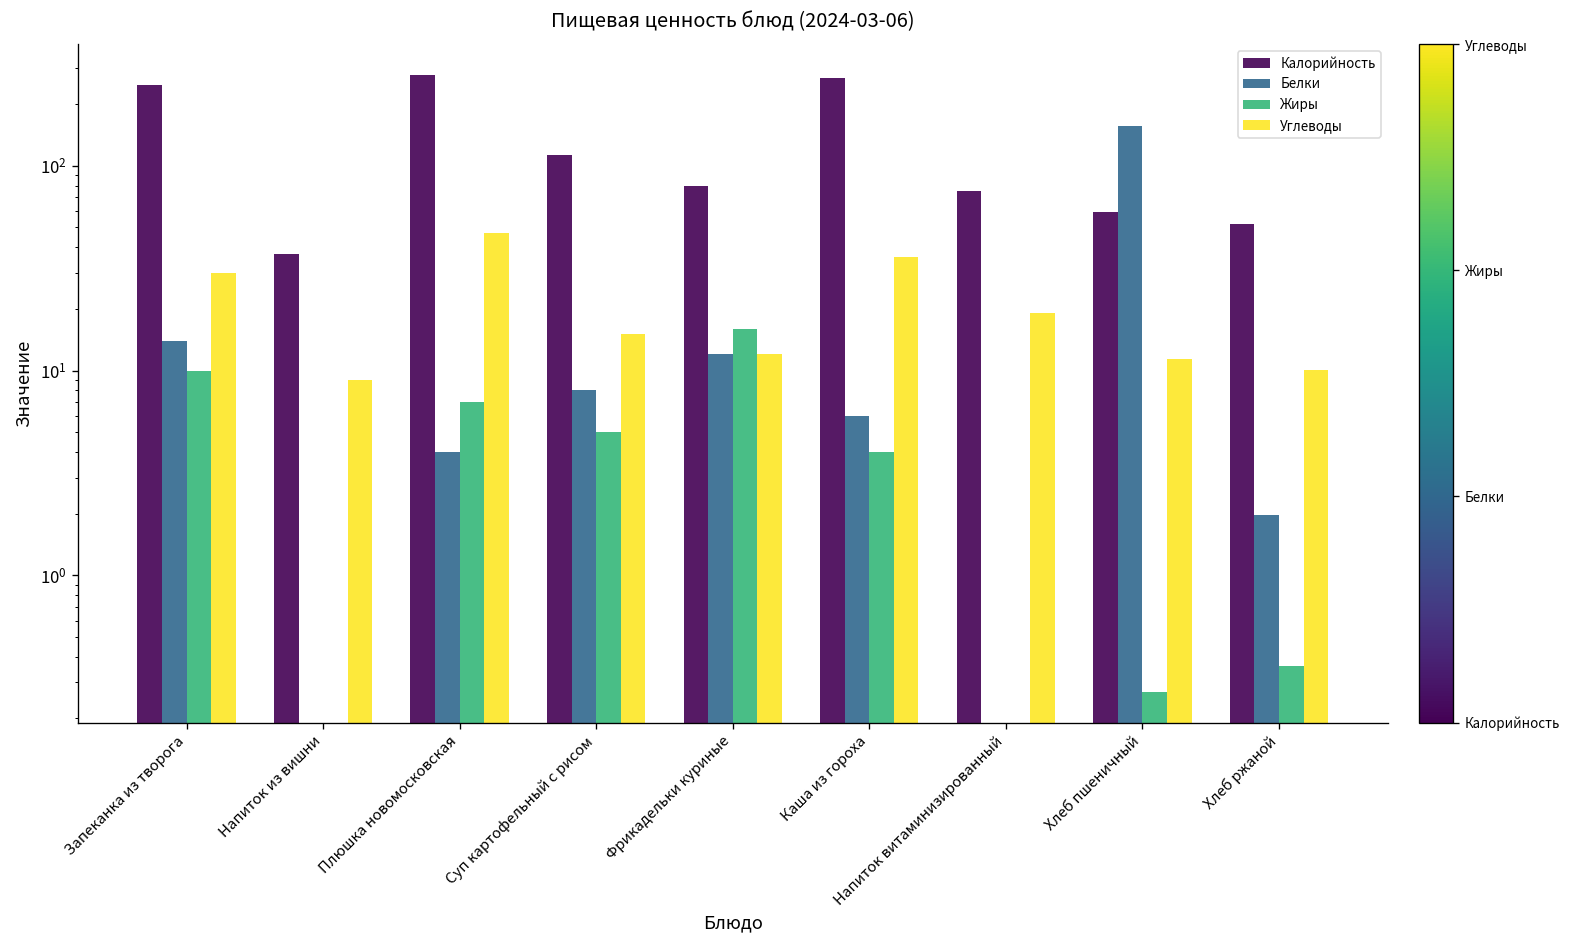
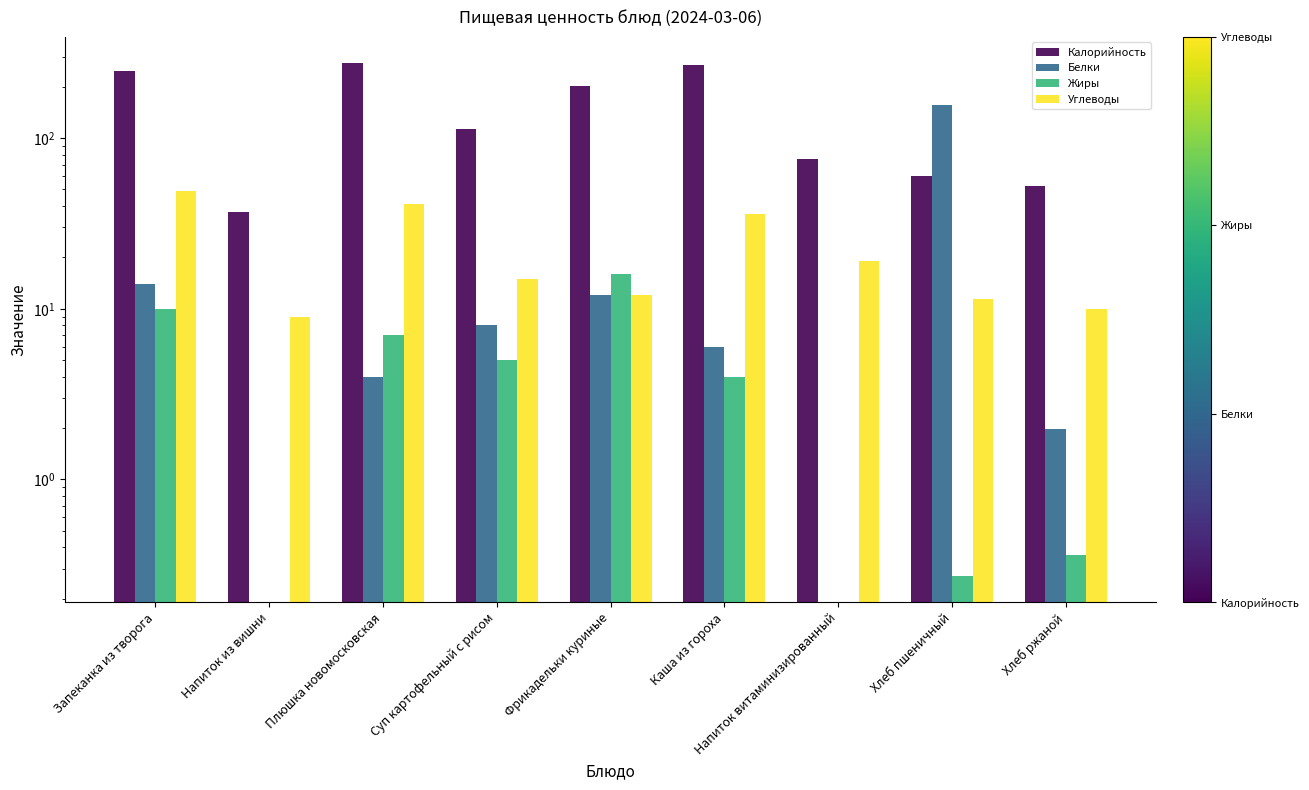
  {
    "Калорийность": {
      "Запеканка из творога": 250,
      "Напиток из вишни": 37,
      "Плюшка новомосковская": 280,
      "Суп картофельный с рисом": 110,
-     "Фрикадельки куриные": 80,
+     "Фрикадельки куриные": 200,
      "Каша из гороха": 270,
      "Напиток витаминизированный": 80,
      "Хлеб пшеничный": 60,
      "Хлеб ржаной": 52
    },
    "Белки": {
      "Запеканка из творога": 14,
      "Плюшка новомосковская": 4,
      "Суп картофельный с рисом": 8,
      "Фрикадельки куриные": 12,
      "Каша из гороха": 6,
      "Хлеб пшеничный": 160,
      "Хлеб ржаной": 2
    },
    "Жиры": {
      "Запеканка из творога": 10,
      "Плюшка новомосковская": 7,
      "Суп картофельный с рисом": 5,
      "Фрикадельки куриные": 16,
      "Каша из гороха": 4,
      "Хлеб пшеничный": 0.27,
      "Хлеб ржаной": 0.36
    },
    "Углеводы": {
-     "Запеканка из творога": 30,
+     "Запеканка из творога": 49,
      "Напиток из вишни": 9,
-     "Плюшка новомосковская": 47,
+     "Плюшка новомосковская": 41,
      "Суп картофельный с рисом": 15,
      "Фрикадельки куриные": 12,
      "Каша из гороха": 36,
      "Напиток витаминизированный": 19,
      "Хлеб пшеничный": 11,
      "Хлеб ржаной": 10
    }
  }
